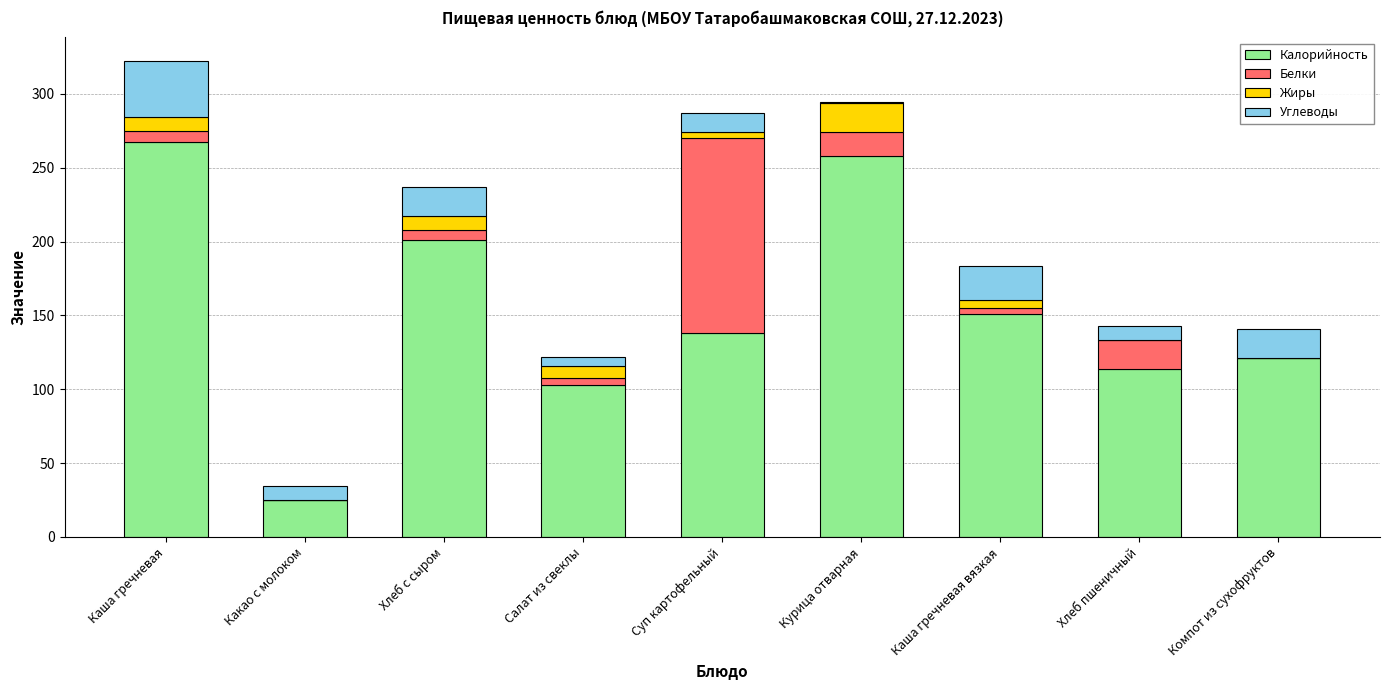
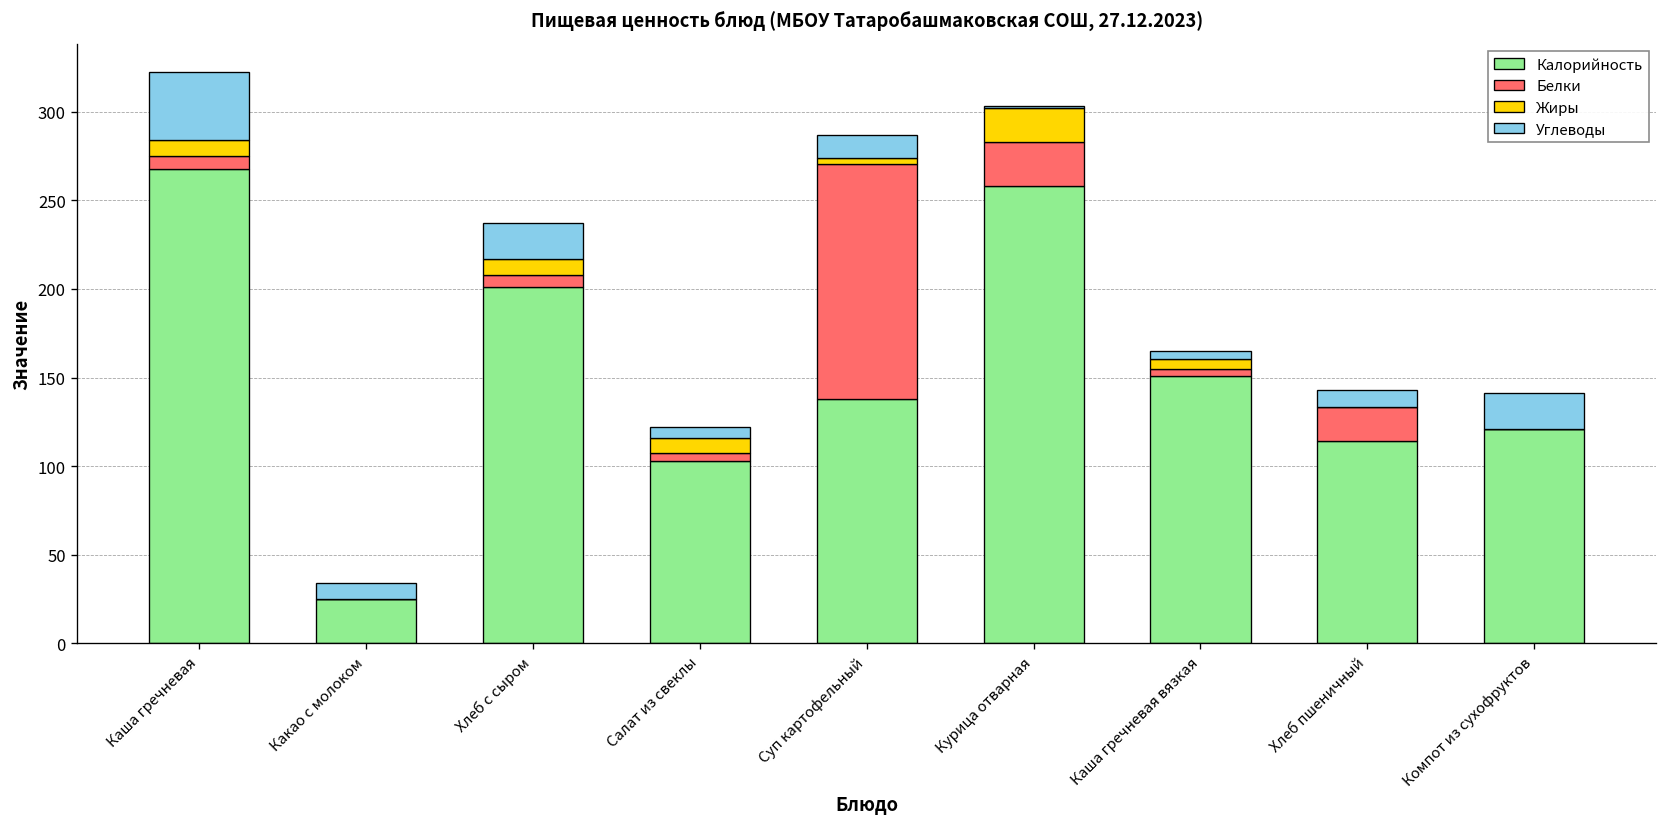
  {
    "Калорийность": {
      "Каша гречневая": 267,
      "Какао с молоком": 25,
      "Хлеб с сыром": 201,
      "Салат из свеклы": 103,
      "Суп картофельный": 138,
      "Курица отварная": 258,
      "Каша гречневая вязкая": 151,
      "Хлеб пшеничный": 114,
      "Компот из сухофруктов": 121
    },
    "Белки": {
      "Каша гречневая": 7,
      "Хлеб с сыром": 7,
      "Салат из свеклы": 5,
      "Суп картофельный": 132,
-     "Курица отварная": 16,
+     "Курица отварная": 25,
      "Каша гречневая вязкая": 4,
      "Хлеб пшеничный": 20
    },
    "Жиры": {
      "Каша гречневая": 9,
      "Какао с молоком": 0,
      "Хлеб с сыром": 9,
      "Салат из свеклы": 8,
      "Суп картофельный": 4,
      "Курица отварная": 19,
      "Каша гречневая вязкая": 5,
      "Компот из сухофруктов": 0
    },
    "Углеводы": {
      "Каша гречневая": 38,
      "Какао с молоком": 9,
      "Хлеб с сыром": 20,
      "Салат из свеклы": 6,
      "Суп картофельный": 13,
-     "Каша гречневая вязкая": 23,
+     "Каша гречневая вязкая": 5,
      "Хлеб пшеничный": 9,
      "Компот из сухофруктов": 20
    }
  }
